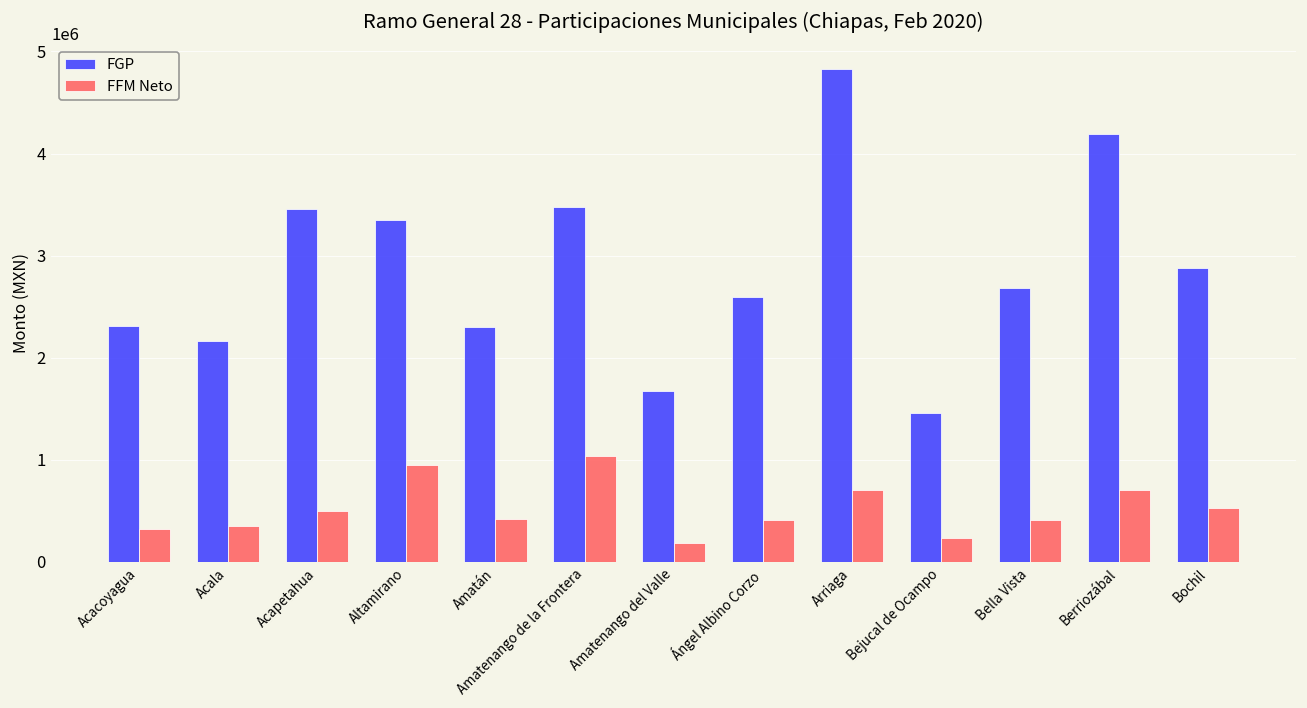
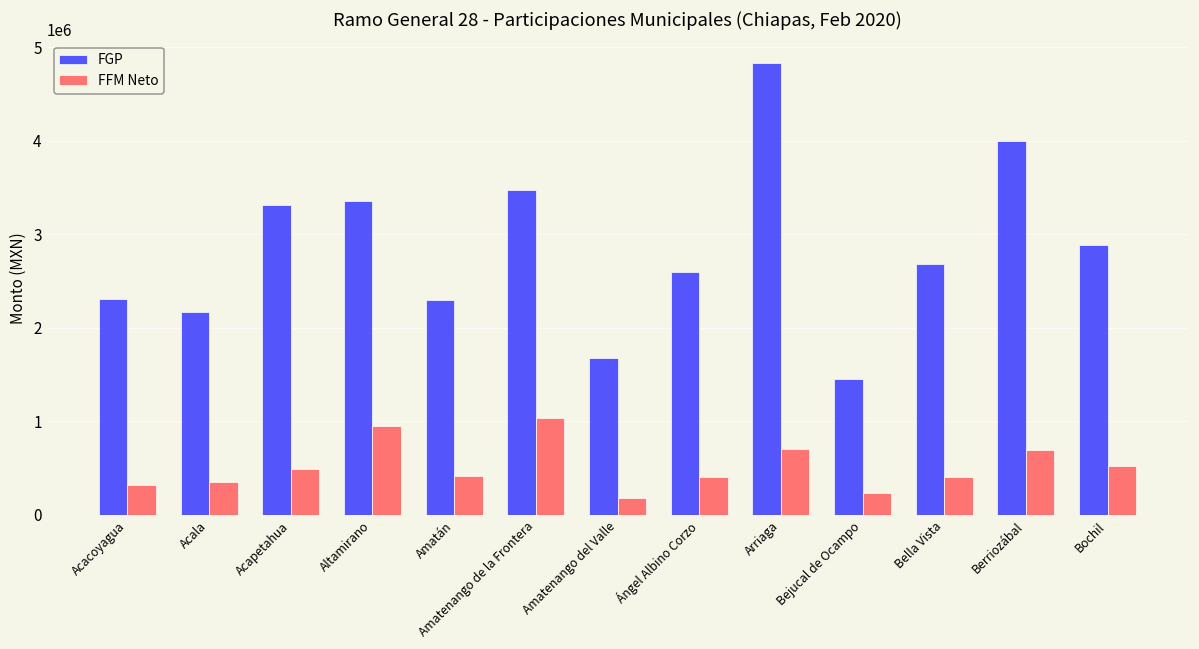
  {
    "FGP": {
      "Acacoyagua": 2300000,
      "Acala": 2200000,
-     "Acapetahua": 3500000,
+     "Acapetahua": 3300000,
      "Altamirano": 3400000,
      "Amatán": 2300000,
      "Amatenango de la Frontera": 3500000,
      "Amatenango del Valle": 1700000,
      "Ángel Albino Corzo": 2600000,
      "Arriaga": 4800000,
      "Bejucal de Ocampo": 1500000,
      "Bella Vista": 2700000,
-     "Berriozábal": 4200000,
+     "Berriozábal": 4000000,
      "Bochil": 2900000
    },
    "FFM Neto": {
      "Acacoyagua": 300000,
      "Acala": 400000,
      "Acapetahua": 500000,
      "Altamirano": 900000,
      "Amatán": 400000,
      "Amatenango de la Frontera": 1000000,
      "Amatenango del Valle": 200000,
      "Ángel Albino Corzo": 400000,
      "Arriaga": 700000,
      "Bejucal de Ocampo": 200000,
      "Bella Vista": 400000,
      "Berriozábal": 700000,
      "Bochil": 500000
    }
  }
